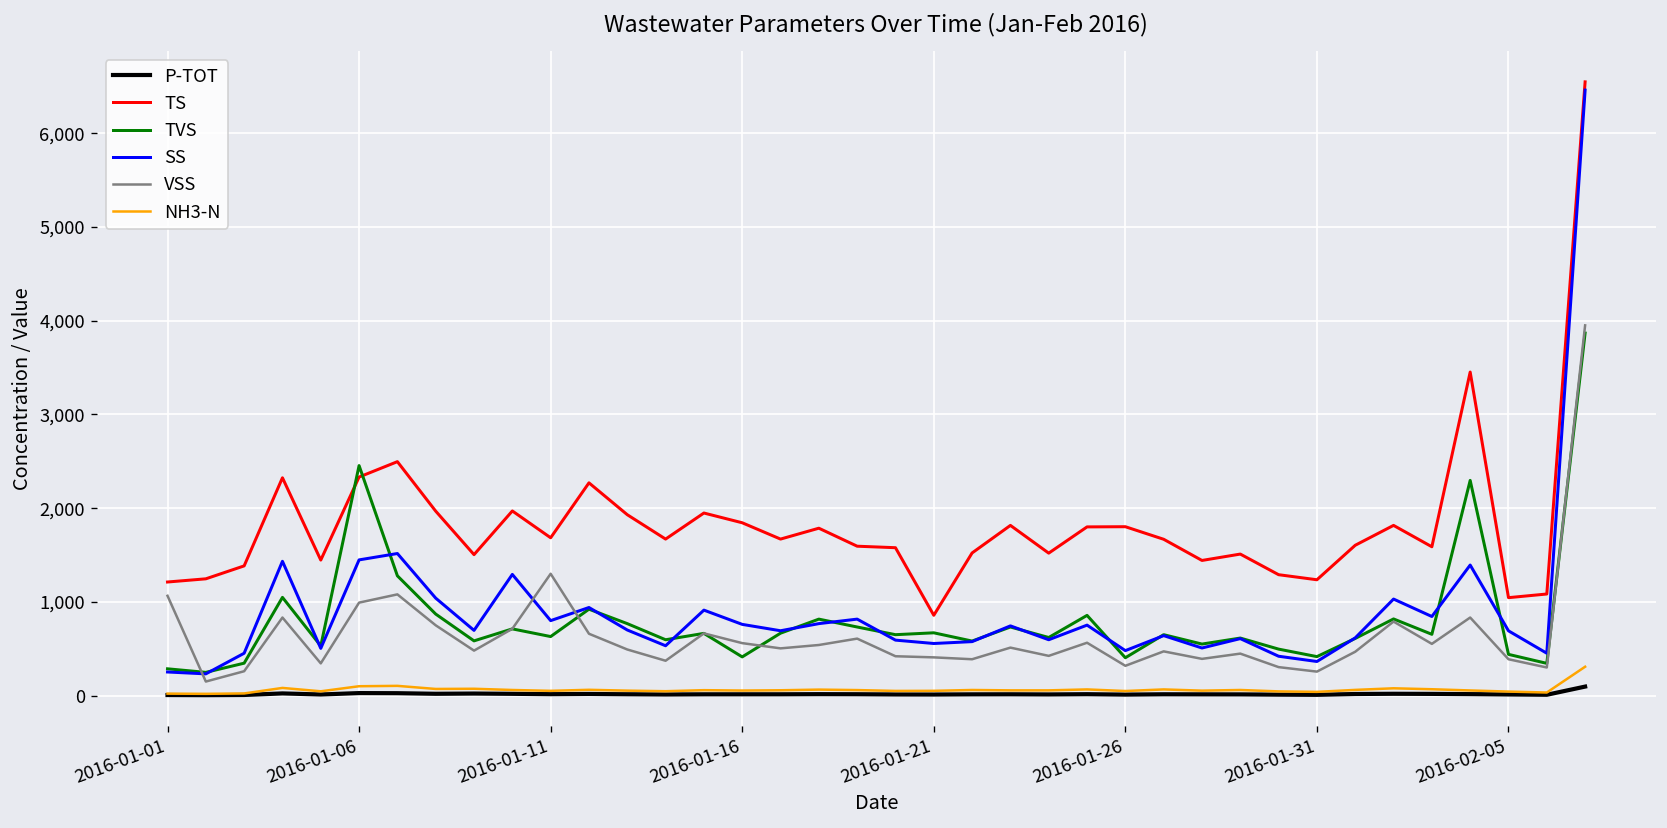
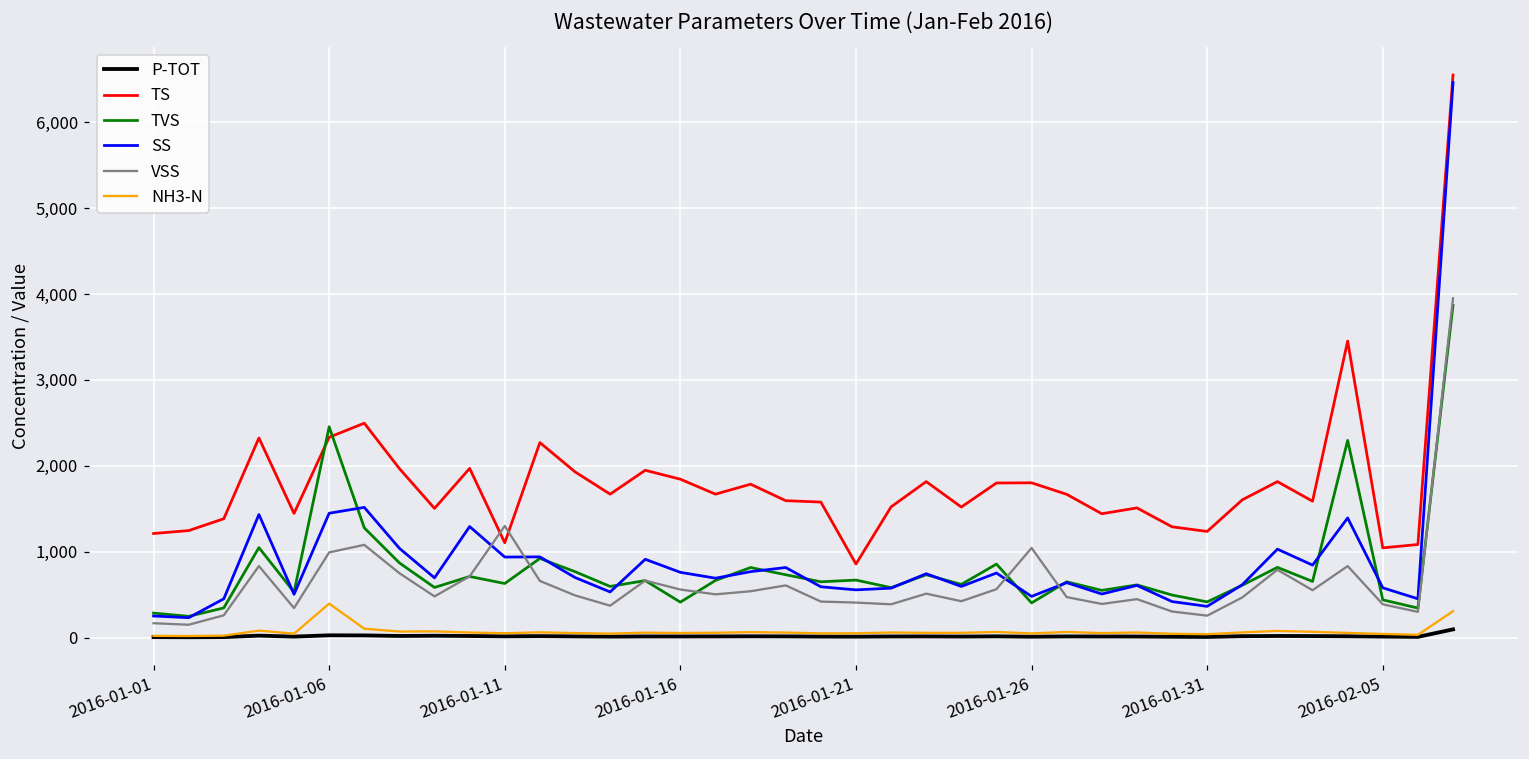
  {
    "P-TOT": {
      "2016-01-06": "0",
      "2016-01-11": "0",
      "2016-01-16": "0",
      "2016-01-21": "0",
      "2016-01-26": "0"
    },
    "TS": {
      "2016-01-01": "1,200",
      "2016-01-06": "2,300",
-     "2016-01-11": "1,700",
+     "2016-01-11": "1,100",
      "2016-01-16": "1,800",
      "2016-01-21": "900",
      "2016-01-26": "1,800",
      "2016-01-31": "1,200",
      "2016-02-05": "1,000"
    },
    "TVS": {
      "2016-01-01": "300",
      "2016-01-06": "2,500",
      "2016-01-11": "600",
      "2016-01-16": "400",
      "2016-01-21": "700",
      "2016-01-26": "400",
      "2016-01-31": "400",
      "2016-02-05": "400"
    },
    "SS": {
      "2016-01-01": "300",
      "2016-01-06": "1,400",
-     "2016-01-11": "800",
+     "2016-01-11": "900",
      "2016-01-16": "800",
      "2016-01-21": "600",
      "2016-01-26": "500",
      "2016-01-31": "400",
-     "2016-02-05": "700"
+     "2016-02-05": "600"
    },
    "VSS": {
-     "2016-01-01": "1,100",
+     "2016-01-01": "200",
      "2016-01-06": "1,000",
      "2016-01-11": "1,300",
      "2016-01-16": "600",
      "2016-01-21": "400",
-     "2016-01-26": "300",
+     "2016-01-26": "1,000",
      "2016-01-31": "300",
      "2016-02-05": "400"
    },
    "NH3-N": {
-     "2016-01-06": "100",
+     "2016-01-06": "400",
      "2016-01-11": "100",
      "2016-01-16": "100",
      "2016-01-21": "100",
      "2016-01-26": "0"
    }
  }
